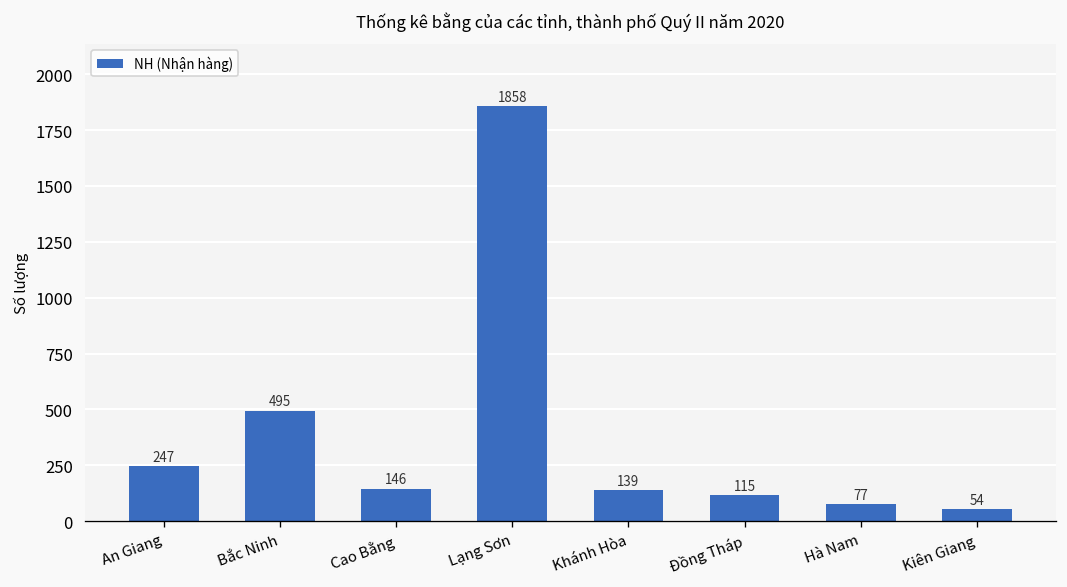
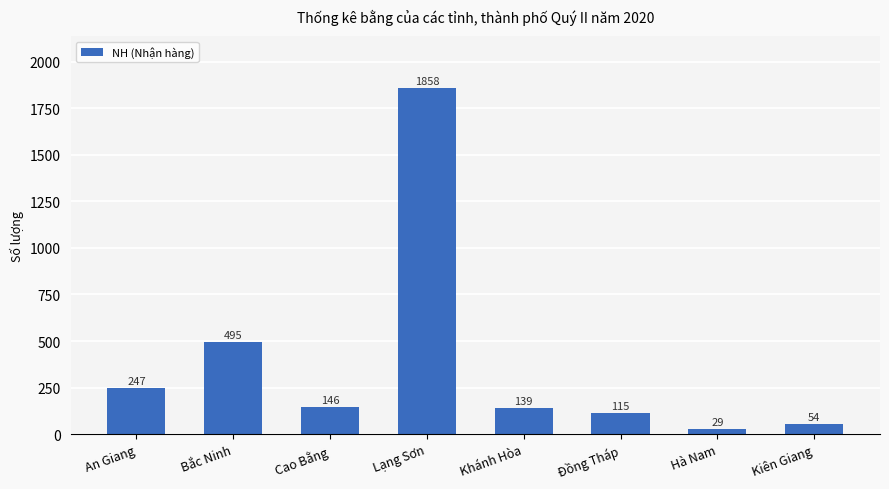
  {
    "An Giang": 247,
    "Bắc Ninh": 495,
    "Cao Bằng": 146,
    "Lạng Sơn": 1858,
    "Khánh Hòa": 139,
    "Đồng Tháp": 115,
-   "Hà Nam": 77,
+   "Hà Nam": 29,
    "Kiên Giang": 54
  }
